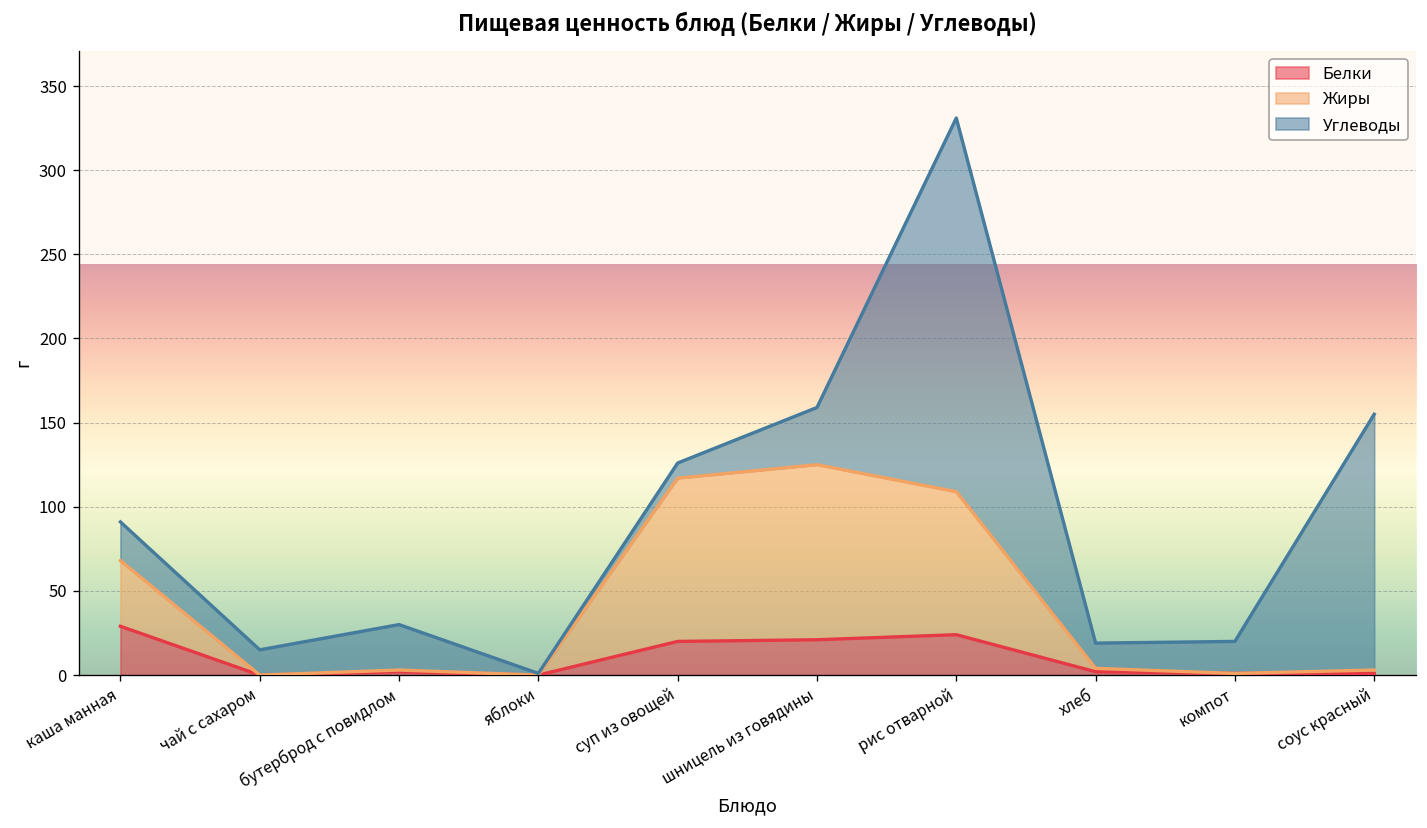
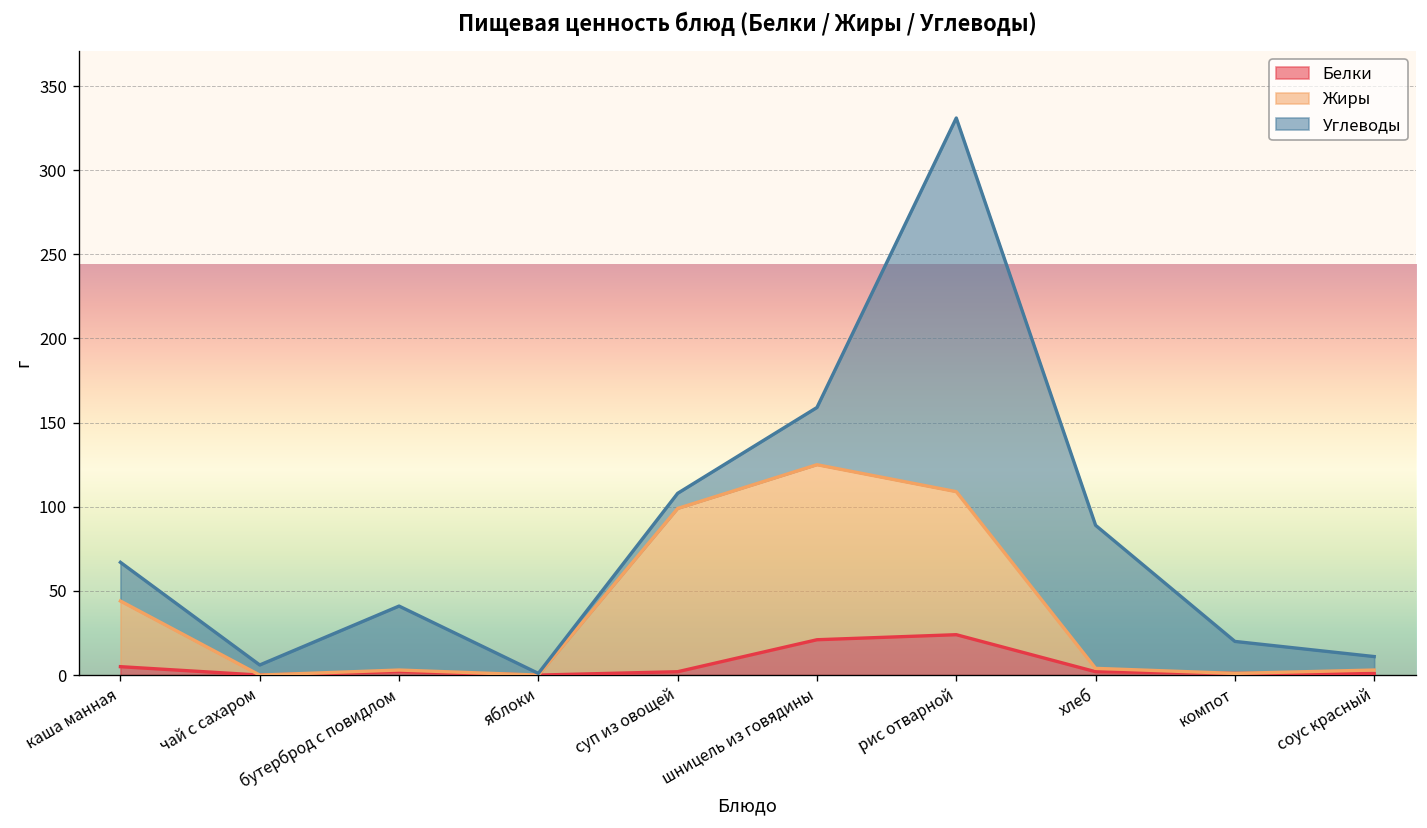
  {
    "Белки": {
-     "каша манная": 29,
-     "суп из овощей": 20,
+     "каша манная": 5,
+     "суп из овощей": 2,
      "шницель из говядины": 21,
      "рис отварной": 24,
      "хлеб": 2,
      "соус красный": 1
    },
    "Жиры": {
      "каша манная": 39,
      "суп из овощей": 97,
      "шницель из говядины": 104,
      "рис отварной": 85,
      "хлеб": 2,
      "соус красный": 2
    },
    "Углеводы": {
      "каша манная": 23,
-     "чай с сахаром": 15,
-     "бутерброд с повидлом": 27,
+     "чай с сахаром": 6,
+     "бутерброд с повидлом": 38,
      "суп из овощей": 9,
      "шницель из говядины": 34,
      "рис отварной": 222,
-     "хлеб": 15,
+     "хлеб": 85,
      "компот": 19,
-     "соус красный": 152
+     "соус красный": 8
    }
  }
